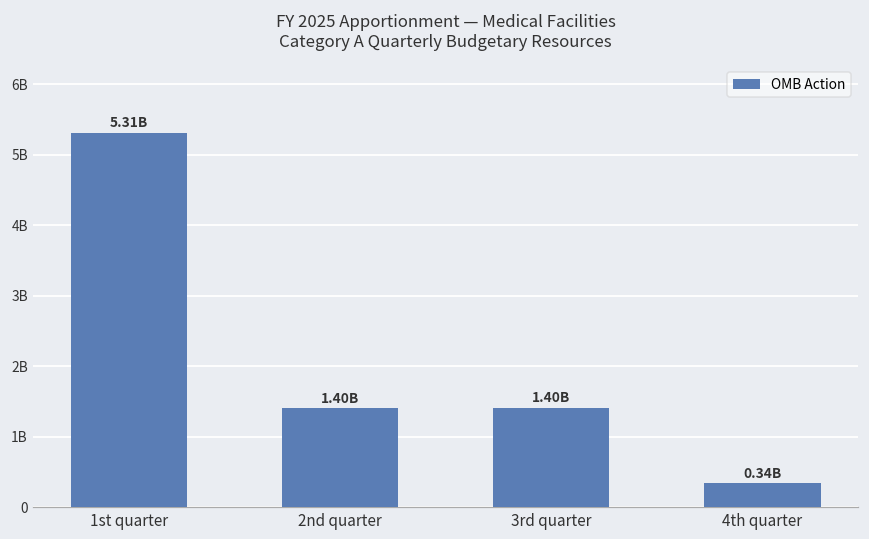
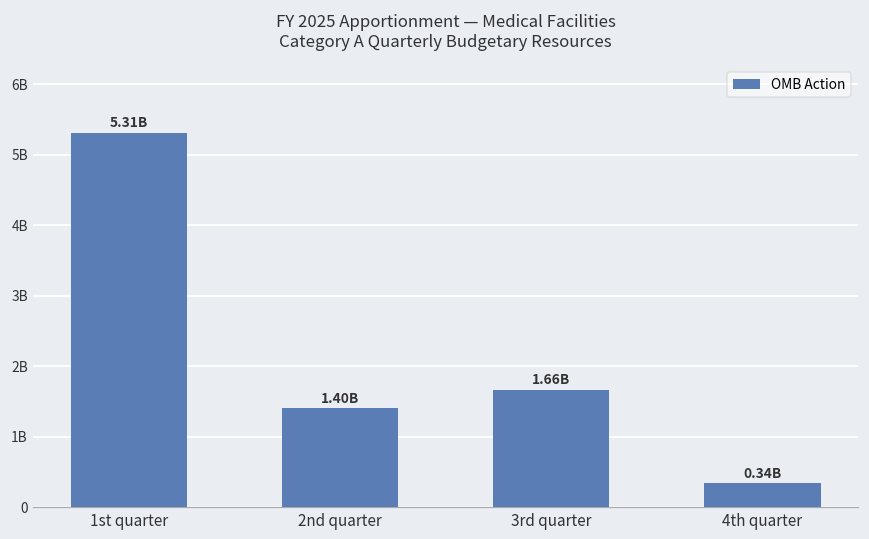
  {
    "1st quarter": "5.31B",
    "2nd quarter": "1.40B",
-   "3rd quarter": "1.40B",
+   "3rd quarter": "1.66B",
    "4th quarter": "0.34B"
  }
